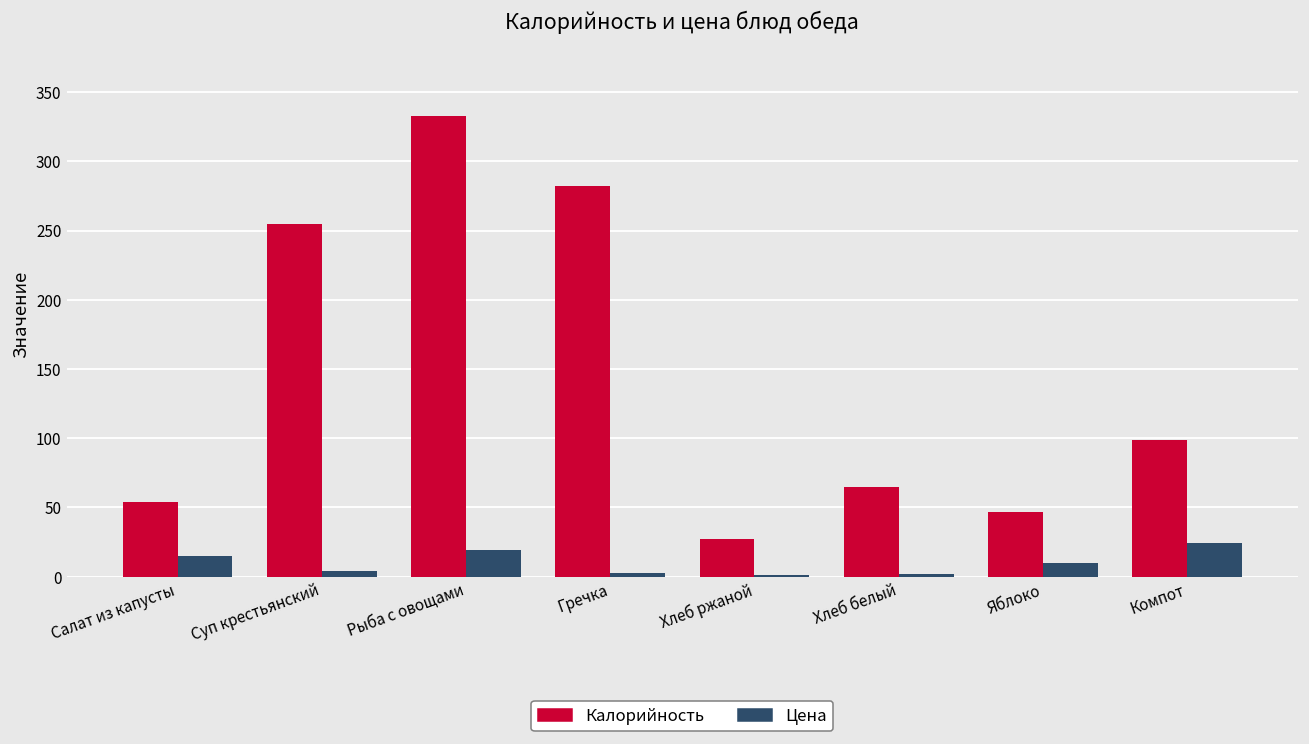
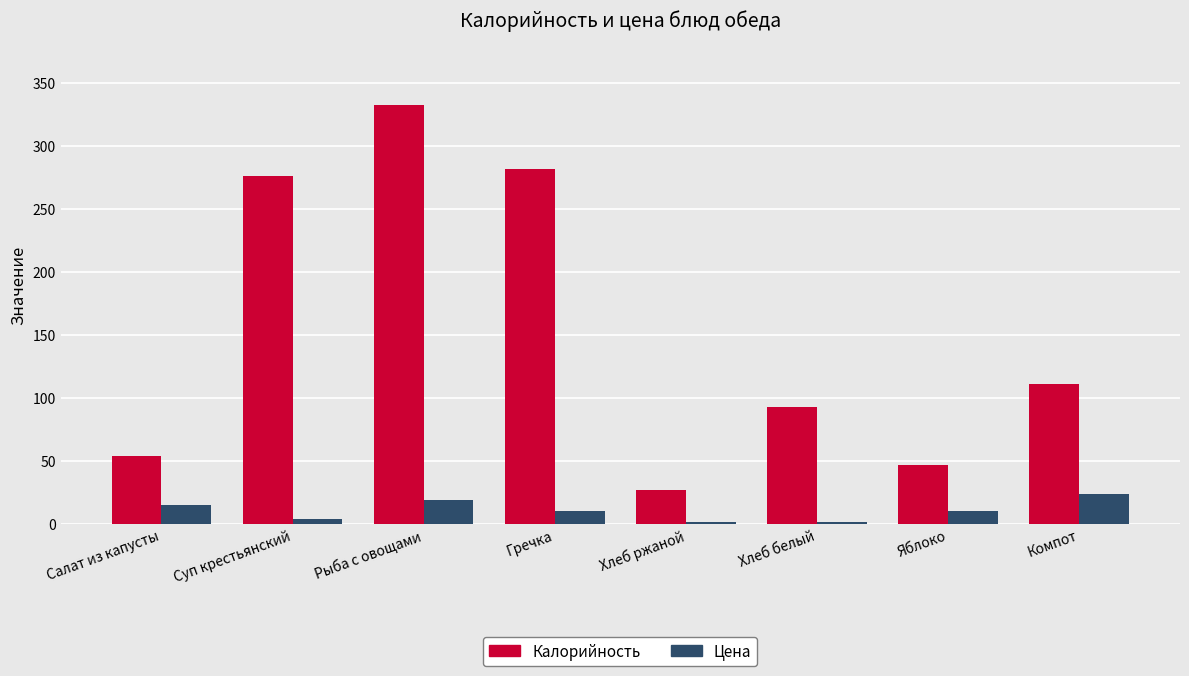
  {
    "Калорийность": {
      "Салат из капусты": 54,
-     "Суп крестьянский": 255,
+     "Суп крестьянский": 276,
      "Рыба с овощами": 333,
      "Гречка": 282,
      "Хлеб ржаной": 27,
-     "Хлеб белый": 65,
+     "Хлеб белый": 93,
      "Яблоко": 47,
-     "Компот": 99
+     "Компот": 111
    },
    "Цена": {
      "Салат из капусты": 15,
      "Суп крестьянский": 4,
      "Рыба с овощами": 19,
-     "Гречка": 3,
+     "Гречка": 10,
      "Яблоко": 10,
      "Компот": 24
    }
  }
